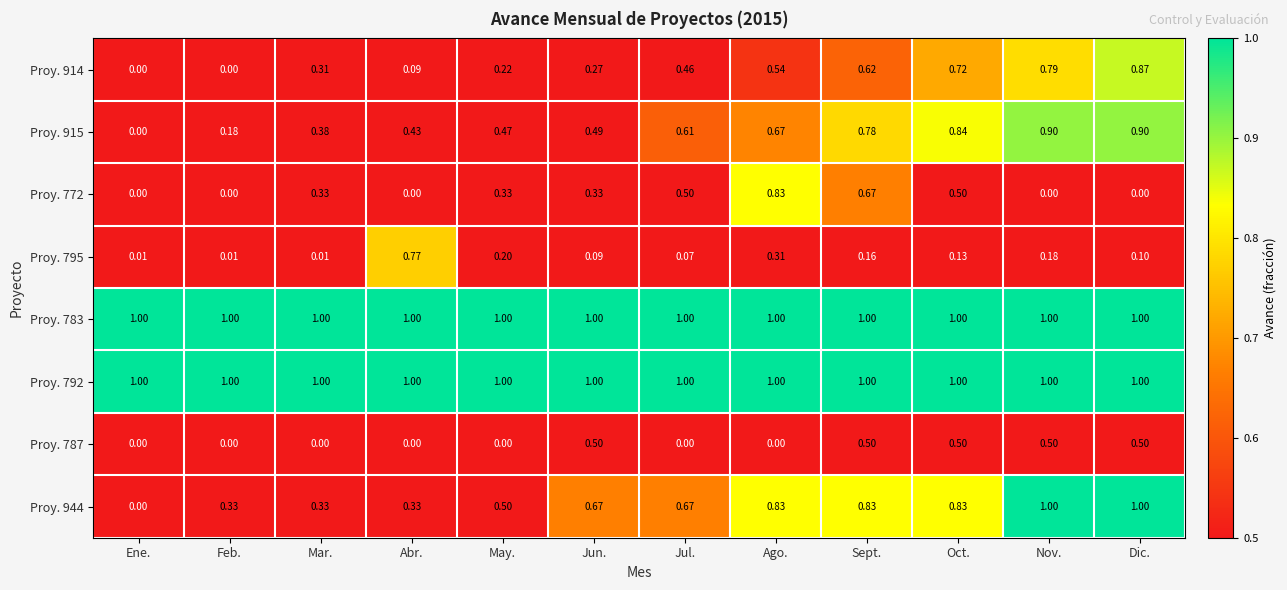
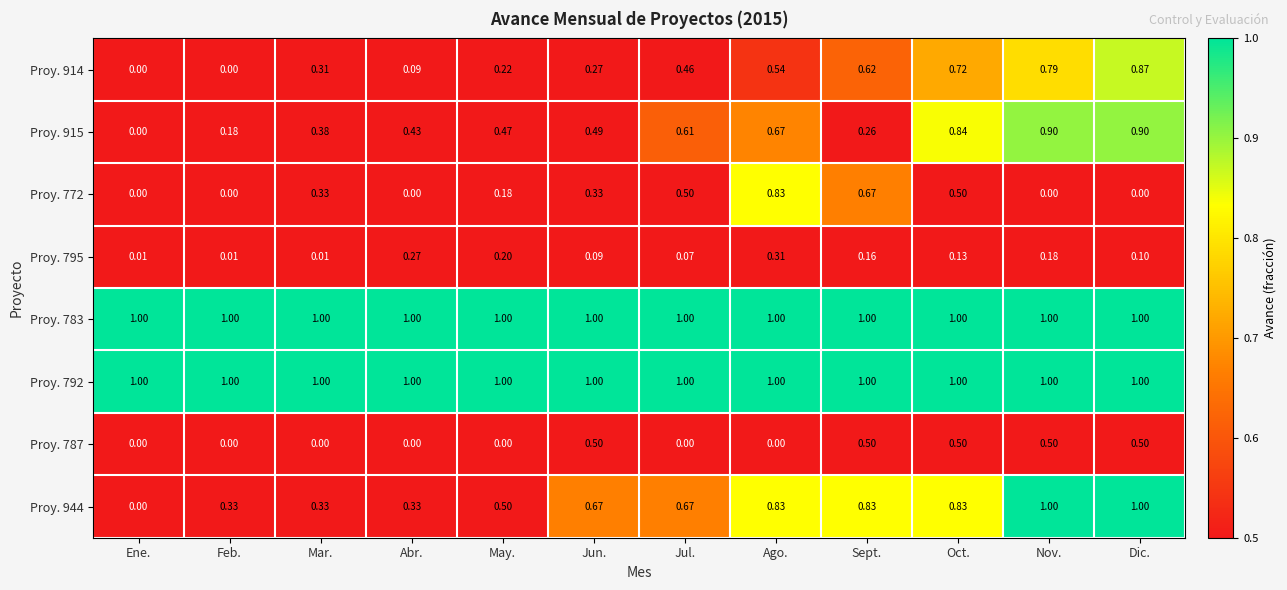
  {
    "Proy. 914": {
      "Ene.": 0.00,
      "Feb.": 0.00,
      "Mar.": 0.31,
      "Abr.": 0.09,
      "May.": 0.22,
      "Jun.": 0.27,
      "Jul.": 0.46,
      "Ago.": 0.54,
      "Sept.": 0.62,
      "Oct.": 0.72,
      "Nov.": 0.79,
      "Dic.": 0.87
    },
    "Proy. 915": {
      "Ene.": 0.00,
      "Feb.": 0.18,
      "Mar.": 0.38,
      "Abr.": 0.43,
      "May.": 0.47,
      "Jun.": 0.49,
      "Jul.": 0.61,
      "Ago.": 0.67,
-     "Sept.": 0.78,
+     "Sept.": 0.26,
      "Oct.": 0.84,
      "Nov.": 0.90,
      "Dic.": 0.90
    },
    "Proy. 772": {
      "Ene.": 0.00,
      "Feb.": 0.00,
      "Mar.": 0.33,
      "Abr.": 0.00,
-     "May.": 0.33,
+     "May.": 0.18,
      "Jun.": 0.33,
      "Jul.": 0.50,
      "Ago.": 0.83,
      "Sept.": 0.67,
      "Oct.": 0.50,
      "Nov.": 0.00,
      "Dic.": 0.00
    },
    "Proy. 795": {
      "Ene.": 0.01,
      "Feb.": 0.01,
      "Mar.": 0.01,
-     "Abr.": 0.77,
+     "Abr.": 0.27,
      "May.": 0.20,
      "Jun.": 0.09,
      "Jul.": 0.07,
      "Ago.": 0.31,
      "Sept.": 0.16,
      "Oct.": 0.13,
      "Nov.": 0.18,
      "Dic.": 0.10
    },
    "Proy. 783": {
      "Ene.": 1.00,
      "Feb.": 1.00,
      "Mar.": 1.00,
      "Abr.": 1.00,
      "May.": 1.00,
      "Jun.": 1.00,
      "Jul.": 1.00,
      "Ago.": 1.00,
      "Sept.": 1.00,
      "Oct.": 1.00,
      "Nov.": 1.00,
      "Dic.": 1.00
    },
    "Proy. 792": {
      "Ene.": 1.00,
      "Feb.": 1.00,
      "Mar.": 1.00,
      "Abr.": 1.00,
      "May.": 1.00,
      "Jun.": 1.00,
      "Jul.": 1.00,
      "Ago.": 1.00,
      "Sept.": 1.00,
      "Oct.": 1.00,
      "Nov.": 1.00,
      "Dic.": 1.00
    },
    "Proy. 787": {
      "Ene.": 0.00,
      "Feb.": 0.00,
      "Mar.": 0.00,
      "Abr.": 0.00,
      "May.": 0.00,
      "Jun.": 0.50,
      "Jul.": 0.00,
      "Ago.": 0.00,
      "Sept.": 0.50,
      "Oct.": 0.50,
      "Nov.": 0.50,
      "Dic.": 0.50
    },
    "Proy. 944": {
      "Ene.": 0.00,
      "Feb.": 0.33,
      "Mar.": 0.33,
      "Abr.": 0.33,
      "May.": 0.50,
      "Jun.": 0.67,
      "Jul.": 0.67,
      "Ago.": 0.83,
      "Sept.": 0.83,
      "Oct.": 0.83,
      "Nov.": 1.00,
      "Dic.": 1.00
    }
  }
